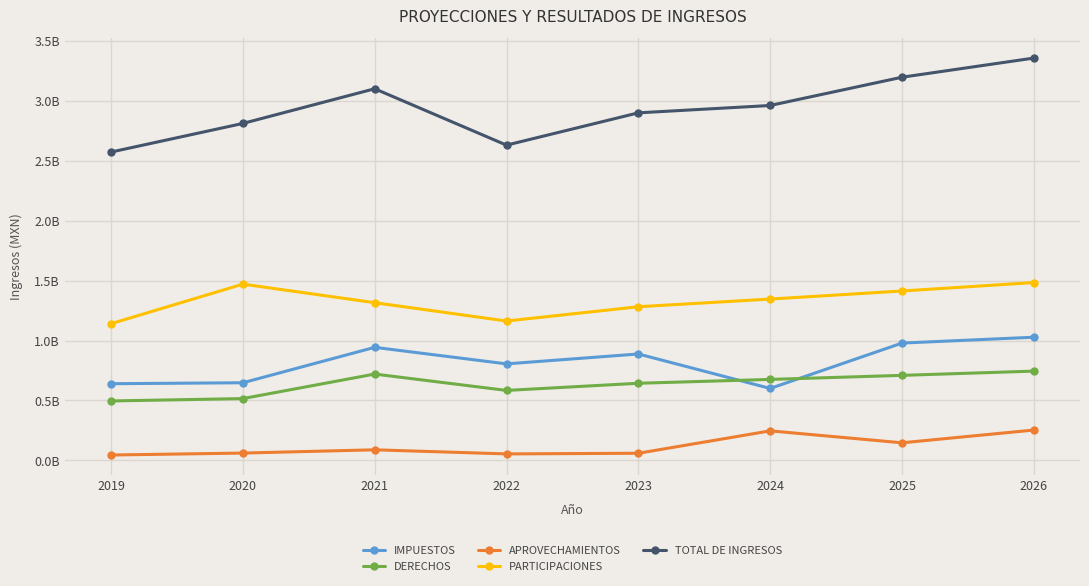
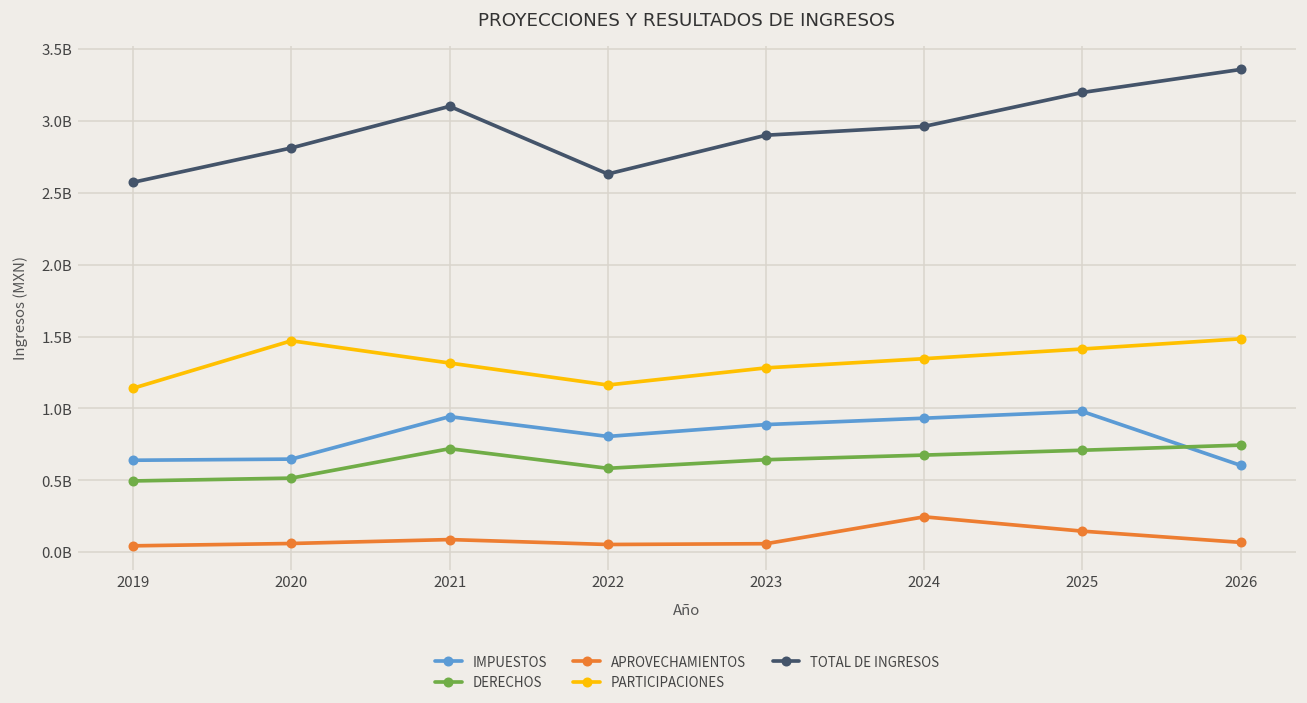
  {
    "IMPUESTOS": {
      "2019": 640000000,
      "2020": 650000000,
      "2021": 940000000,
      "2022": 810000000,
      "2023": 890000000,
-     "2024": 600000000,
+     "2024": 930000000,
      "2025": 980000000,
-     "2026": 1030000000
+     "2026": 600000000
    },
    "DERECHOS": {
      "2019": 500000000,
      "2020": 520000000,
      "2021": 720000000,
      "2022": 580000000,
      "2023": 640000000,
      "2024": 680000000,
      "2025": 710000000,
      "2026": 740000000
    },
    "APROVECHAMIENTOS": {
      "2019": 40000000,
      "2020": 60000000,
      "2021": 90000000,
      "2022": 50000000,
      "2023": 60000000,
      "2024": 250000000,
      "2025": 150000000,
-     "2026": 250000000
+     "2026": 70000000
    },
    "PARTICIPACIONES": {
      "2019": 1140000000,
      "2020": 1470000000,
      "2021": 1320000000,
      "2022": 1160000000,
      "2023": 1280000000,
      "2024": 1350000000,
      "2025": 1410000000,
      "2026": 1480000000
    },
    "TOTAL DE INGRESOS": {
      "2019": 2570000000,
      "2020": 2810000000,
      "2021": 3100000000,
      "2022": 2630000000,
      "2023": 2900000000,
      "2024": 2960000000,
      "2025": 3200000000,
      "2026": 3360000000
    }
  }
